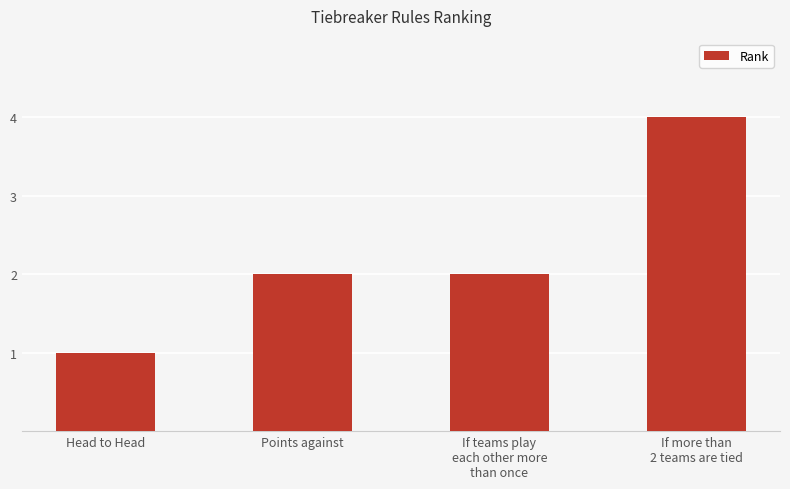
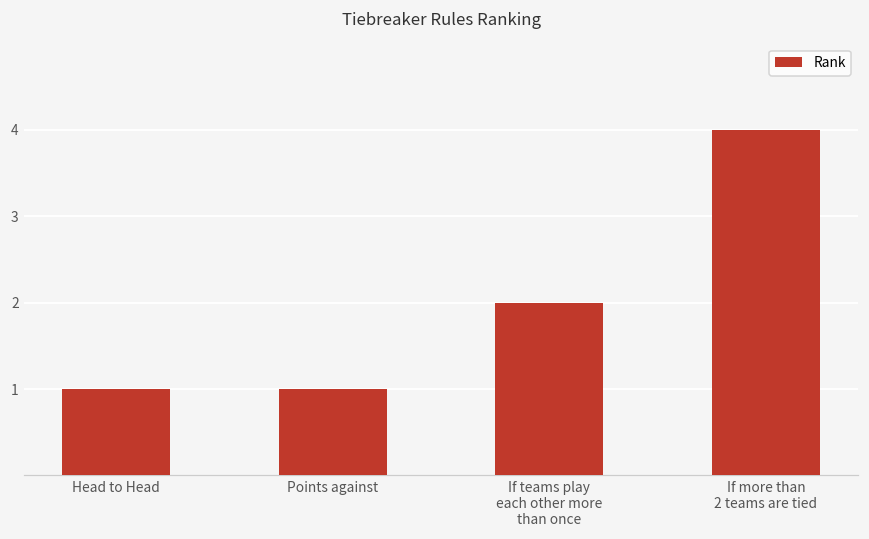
  {
    "Head to Head": 1,
-   "Points against": 2,
+   "Points against": 1,
    "If teams play each other more than once": 2,
    "If more than 2 teams are tied": 4
  }
